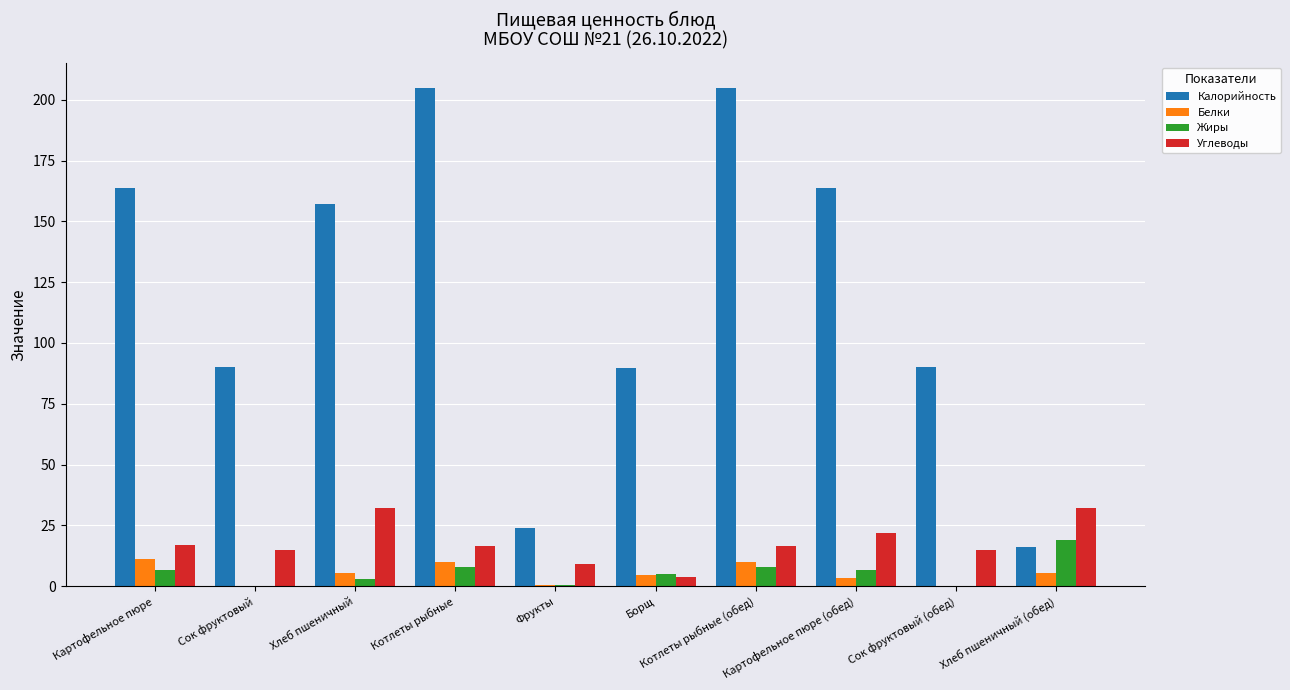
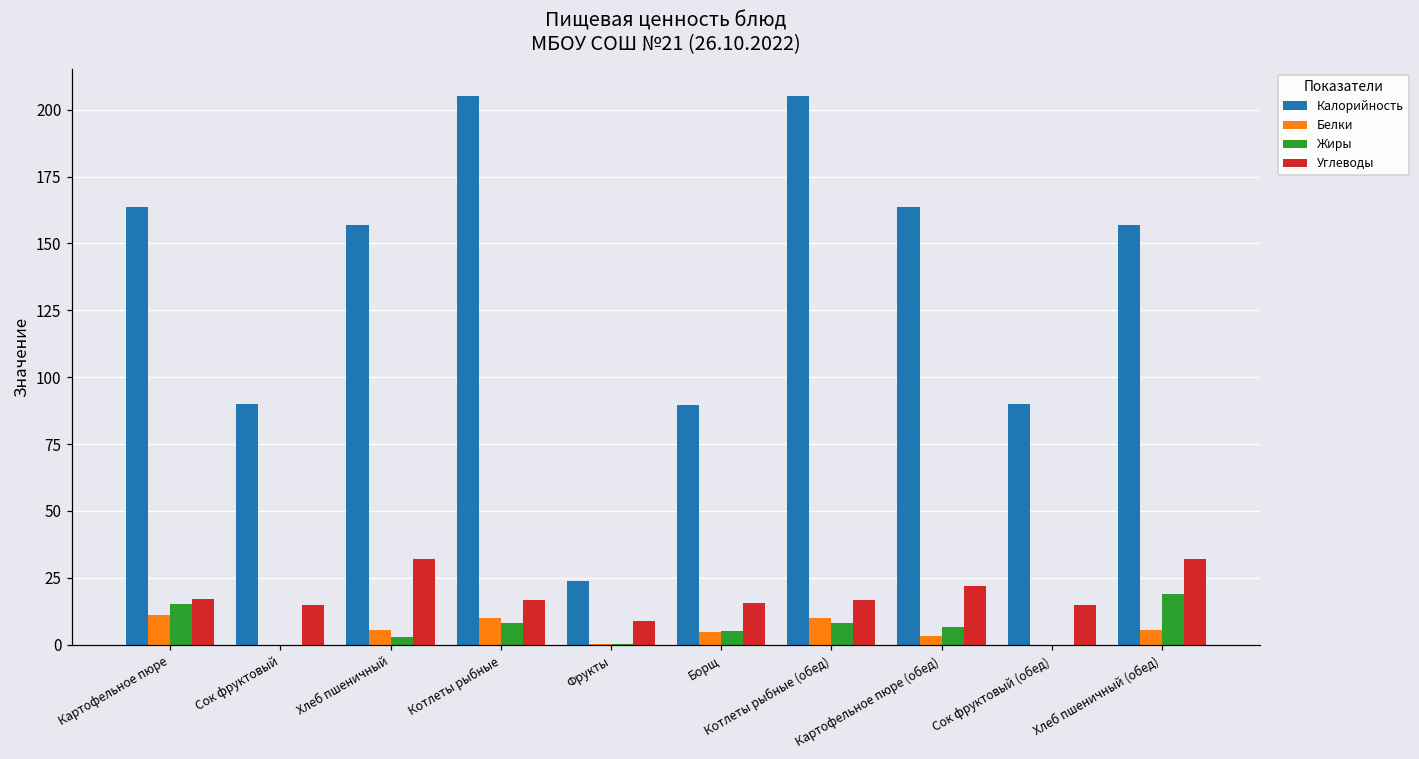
  {
    "Калорийность": {
      "Картофельное пюре": 164,
      "Сок фруктовый": 90,
      "Хлеб пшеничный": 157,
      "Котлеты рыбные": 205,
      "Фрукты": 24,
      "Борщ": 90,
      "Котлеты рыбные (обед)": 205,
      "Картофельное пюре (обед)": 164,
      "Сок фруктовый (обед)": 90,
-     "Хлеб пшеничный (обед)": 16
+     "Хлеб пшеничный (обед)": 157
    },
    "Белки": {
      "Картофельное пюре": 11,
      "Сок фруктовый": 0,
      "Хлеб пшеничный": 5,
      "Котлеты рыбные": 10,
      "Борщ": 5,
      "Котлеты рыбные (обед)": 10,
      "Картофельное пюре (обед)": 3,
      "Сок фруктовый (обед)": 0,
      "Хлеб пшеничный (обед)": 5
    },
    "Жиры": {
-     "Картофельное пюре": 7,
+     "Картофельное пюре": 15,
      "Сок фруктовый": 0,
      "Хлеб пшеничный": 3,
      "Котлеты рыбные": 8,
      "Борщ": 5,
      "Котлеты рыбные (обед)": 8,
      "Картофельное пюре (обед)": 7,
      "Сок фруктовый (обед)": 0,
      "Хлеб пшеничный (обед)": 19
    },
    "Углеводы": {
      "Картофельное пюре": 17,
      "Сок фруктовый": 15,
      "Хлеб пшеничный": 32,
      "Котлеты рыбные": 17,
      "Фрукты": 9,
-     "Борщ": 4,
+     "Борщ": 15,
      "Котлеты рыбные (обед)": 17,
      "Картофельное пюре (обед)": 22,
      "Сок фруктовый (обед)": 15,
      "Хлеб пшеничный (обед)": 32
    }
  }
